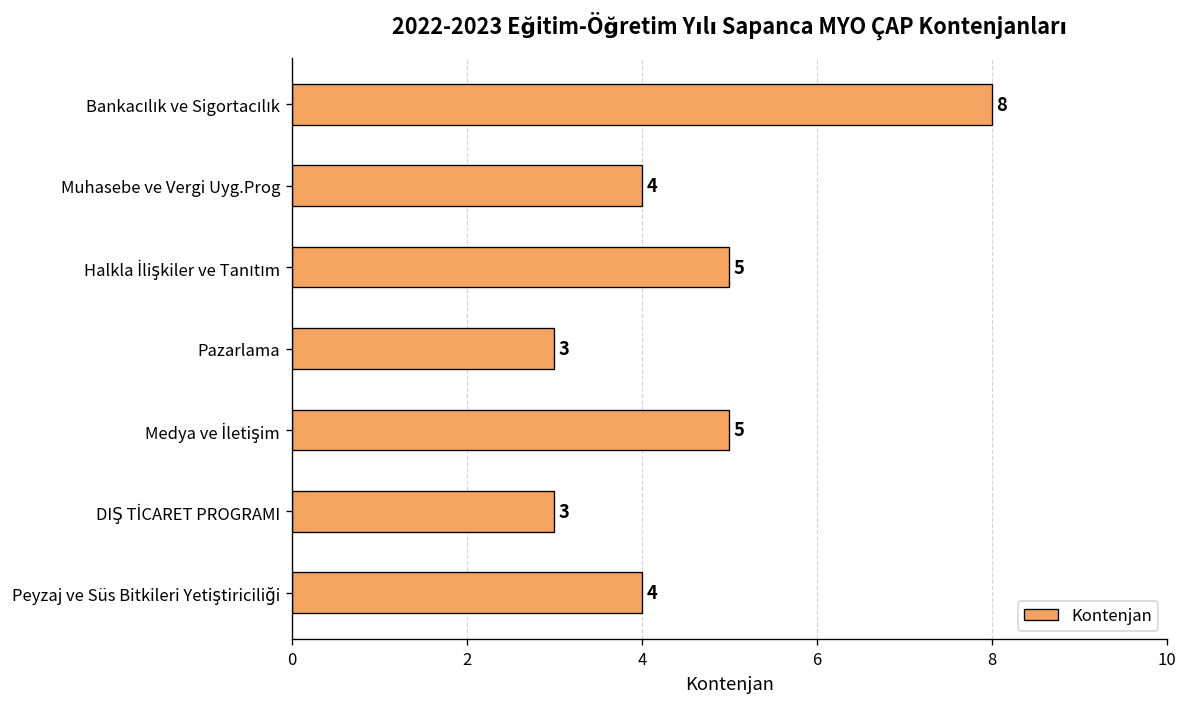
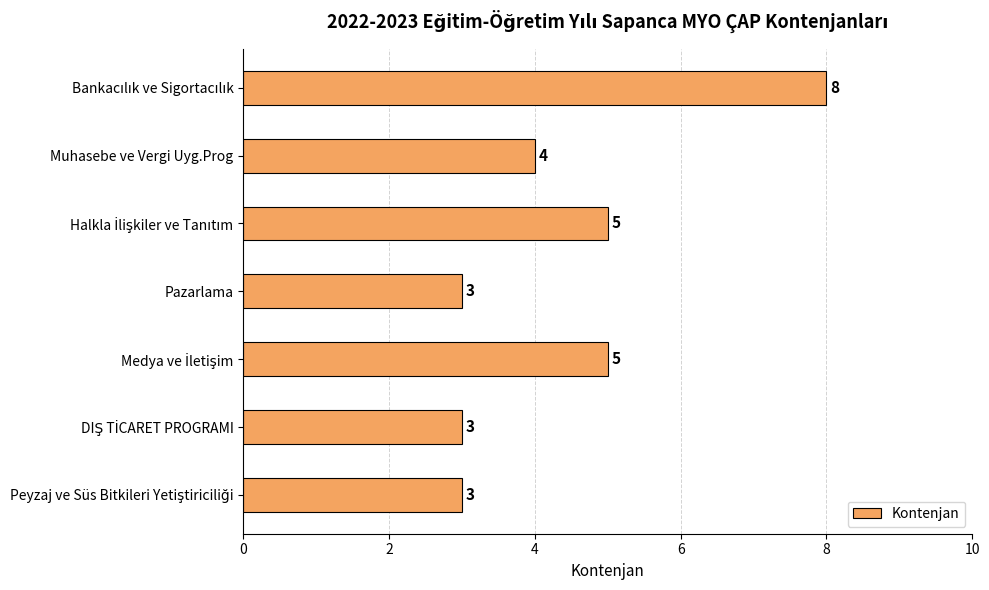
  {
    "Bankacılık ve Sigortacılık": 8,
    "Muhasebe ve Vergi Uyg.Prog": 4,
    "Halkla İlişkiler ve Tanıtım": 5,
    "Pazarlama": 3,
    "Medya ve İletişim": 5,
    "DIŞ TİCARET PROGRAMI": 3,
-   "Peyzaj ve Süs Bitkileri Yetiştiriciliği": 4
+   "Peyzaj ve Süs Bitkileri Yetiştiriciliği": 3
  }
